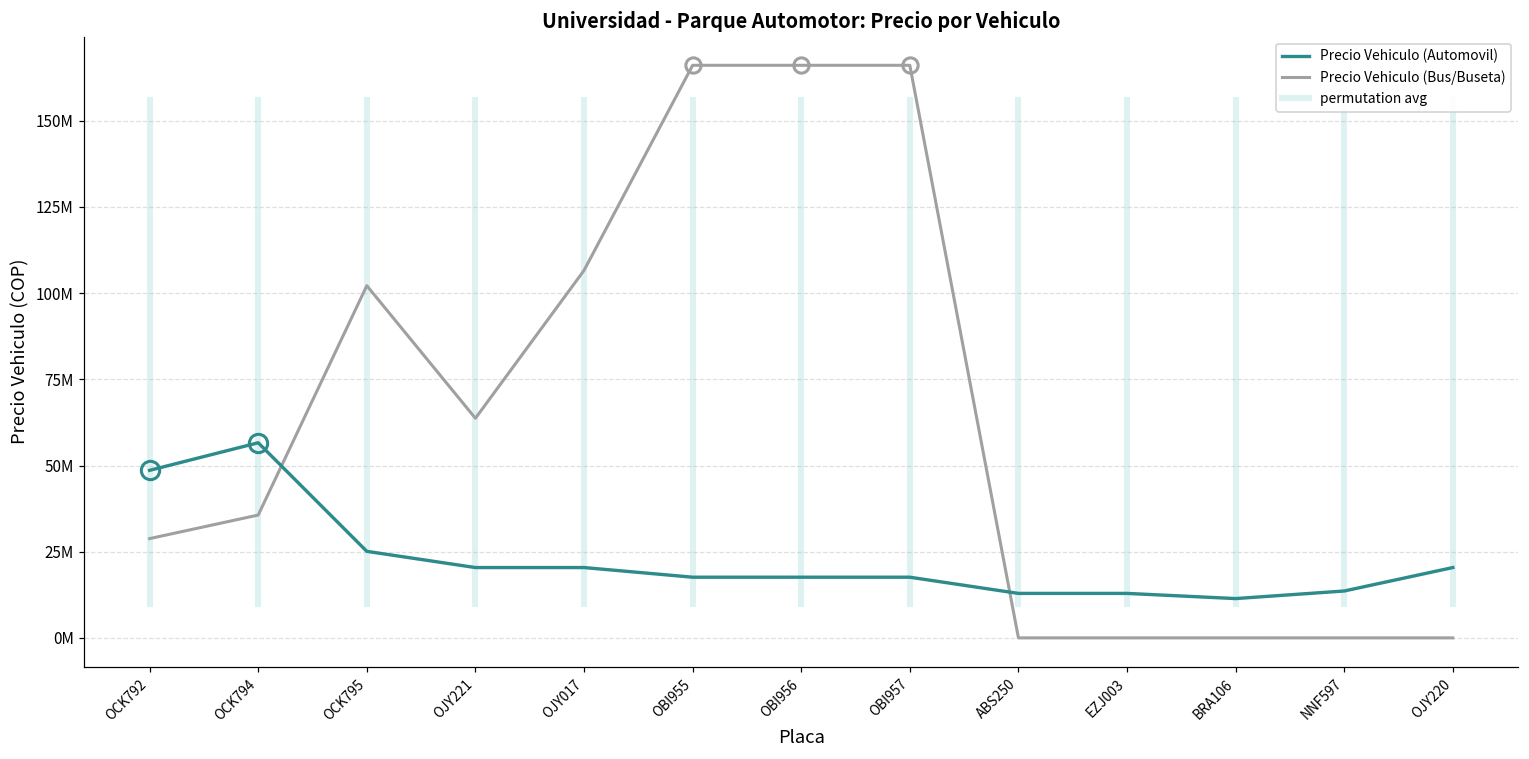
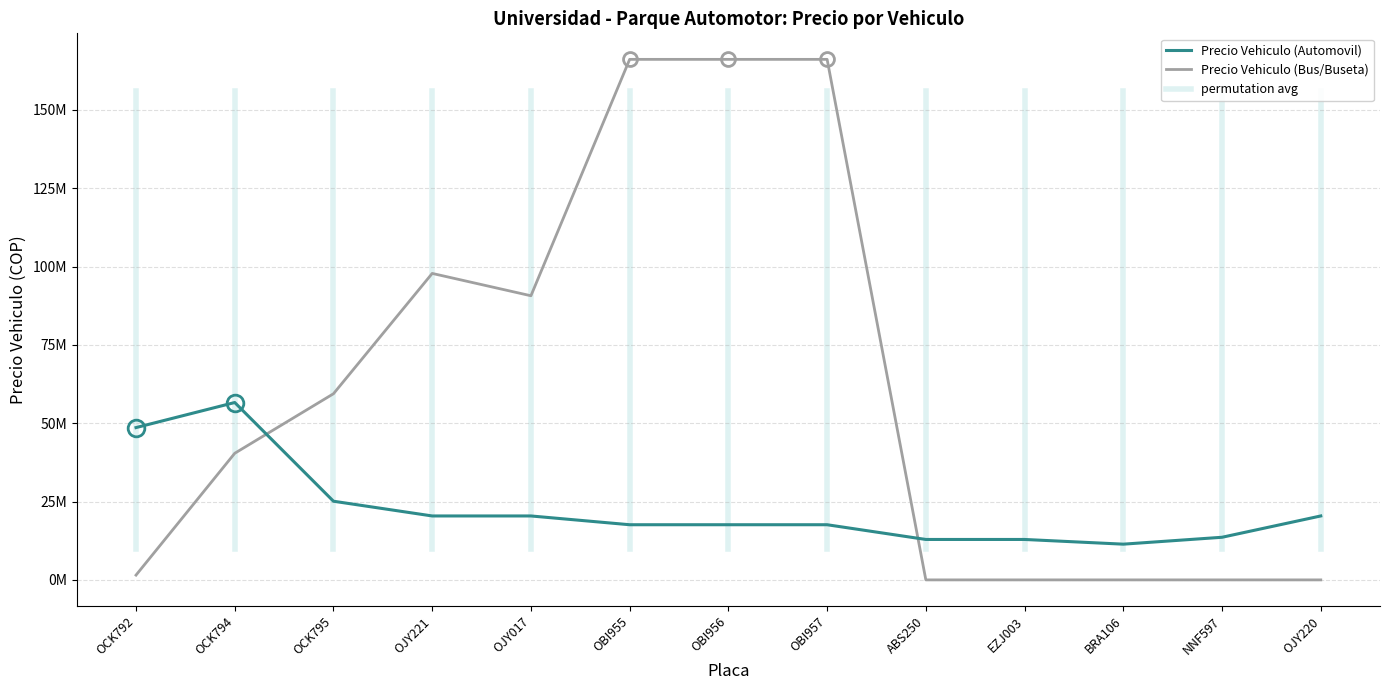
  {
    "Precio Vehiculo (Bus/Buseta)": {
-     "OCK792": 29000000,
-     "OCK794": 36000000,
-     "OCK795": 102000000,
-     "OJY221": 64000000,
-     "OJY017": 107000000,
+     "OCK792": 2000000,
+     "OCK794": 40000000,
+     "OCK795": 59000000,
+     "OJY221": 98000000,
+     "OJY017": 91000000,
      "ABS250": 0,
      "EZJ003": 0,
      "BRA106": 0,
      "NNF597": 0,
      "OJY220": 0
    }
  }
